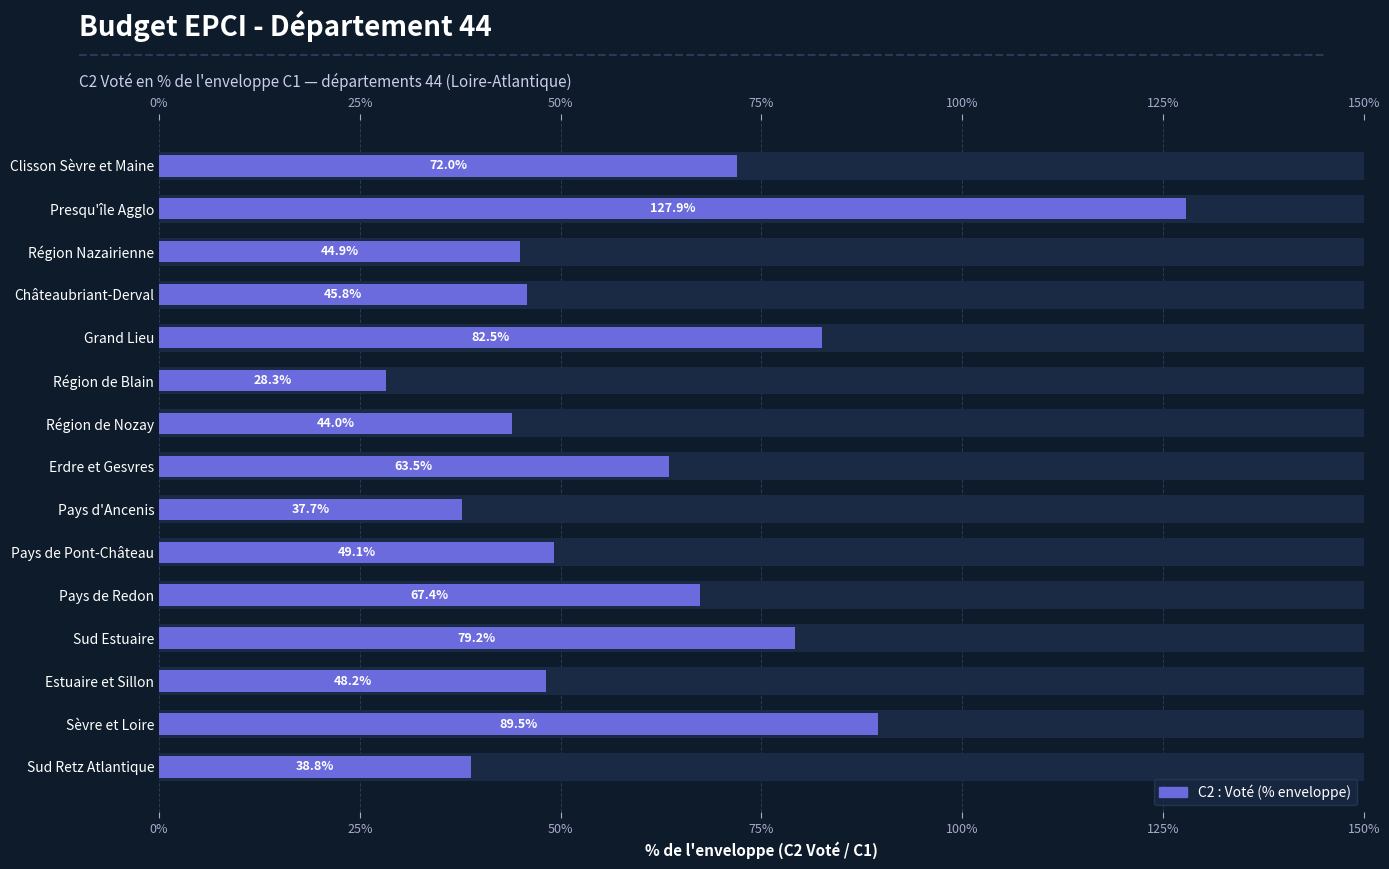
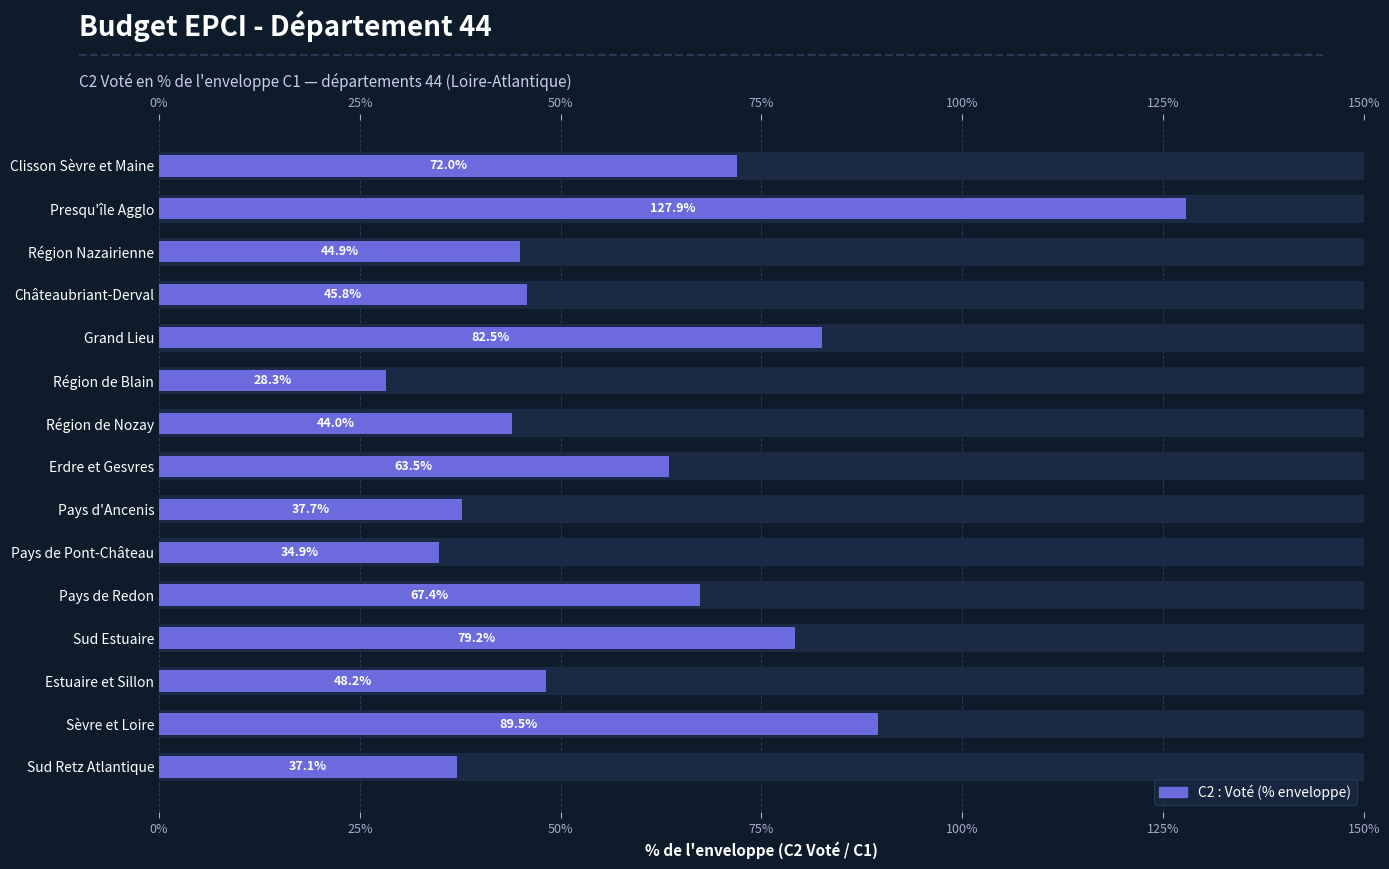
  {
    "C2 : Voté (% enveloppe)": {
-     "Pays de Pont-Château": "49.1%",
-     "Sud Retz Atlantique": "38.8%"
+     "Pays de Pont-Château": "34.9%",
+     "Sud Retz Atlantique": "37.1%"
    }
  }
